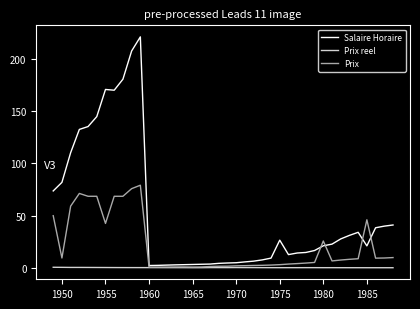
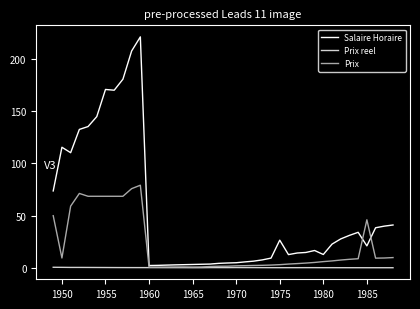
  {
    "Salaire Horaire": {
-     "1950": 82,
+     "1950": 115,
      "1955": 171,
      "1970": 5,
      "1975": 27,
-     "1980": 21,
+     "1980": 13,
      "1985": 21
    },
    "Prix reel": {
      "1950": 1,
      "1955": 0,
      "1975": 0,
      "1980": 0,
      "1985": 0
    },
    "Prix": {
      "1950": 10,
-     "1955": 43,
+     "1955": 69,
      "1975": 3,
-     "1980": 26,
+     "1980": 6,
      "1985": 46
    }
  }
